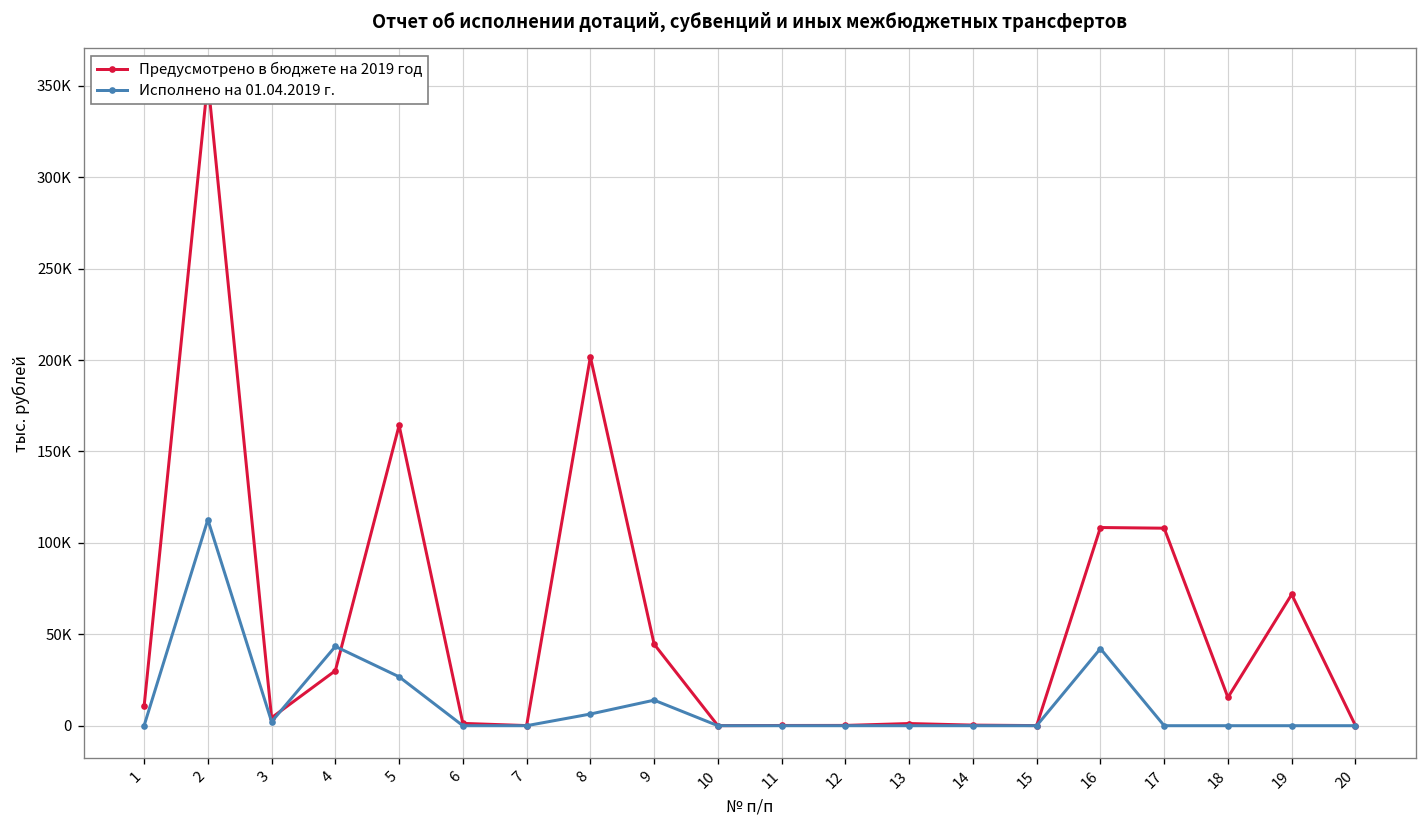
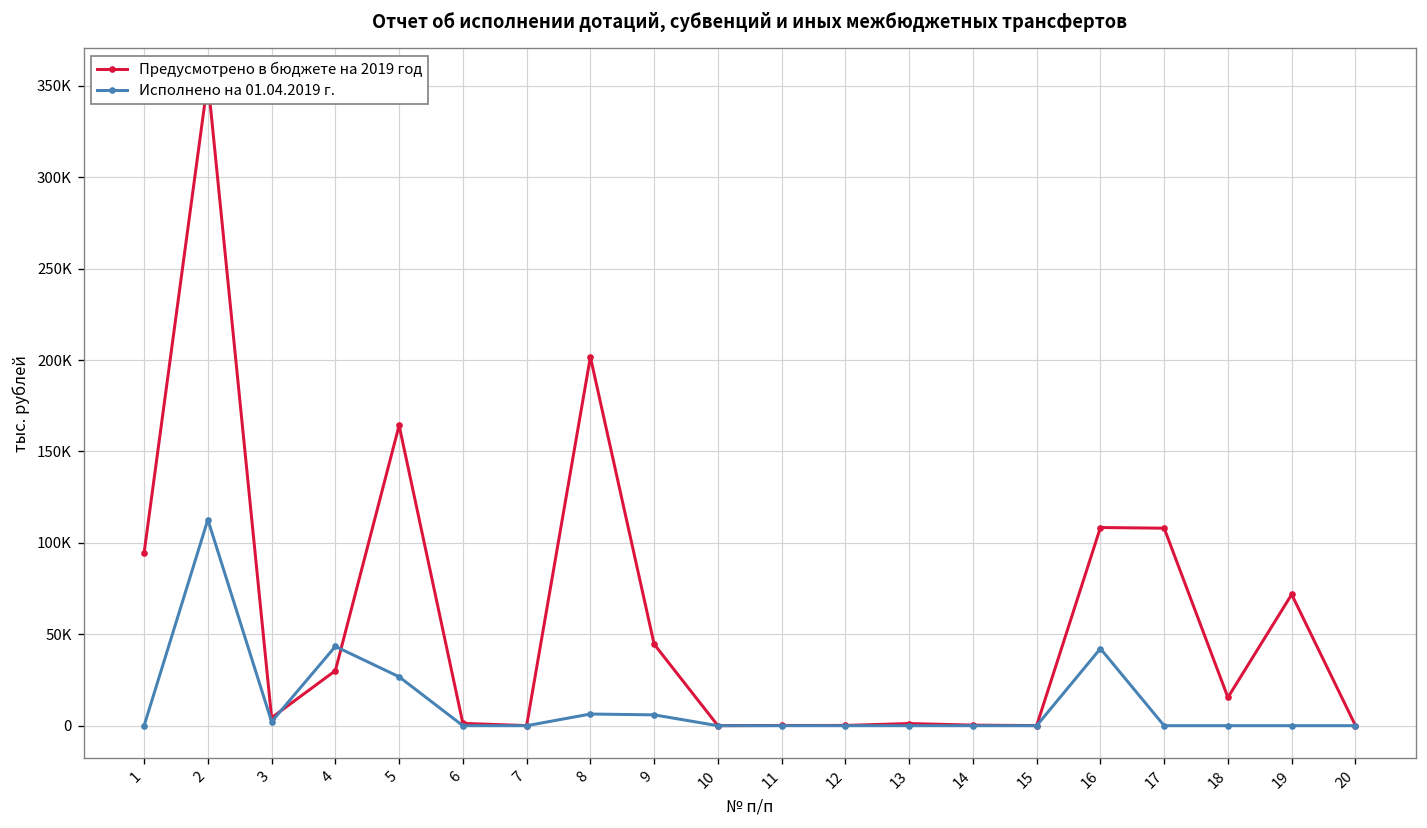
  {
    "Предусмотрено в бюджете на 2019 год": {
-     "1": 11000,
+     "1": 95000,
      "3": 4000,
      "4": 30000,
      "5": 164000,
      "8": 202000,
      "9": 45000,
      "16": 108000,
      "17": 108000,
      "18": 15000,
      "19": 72000
    },
    "Исполнено на 01.04.2019 г.": {
      "1": 0,
      "2": 113000,
      "3": 2000,
      "4": 43000,
      "5": 27000,
      "8": 6000,
-     "9": 14000,
+     "9": 6000,
      "16": 42000,
      "17": 0,
      "18": 0,
      "19": 0
    }
  }
